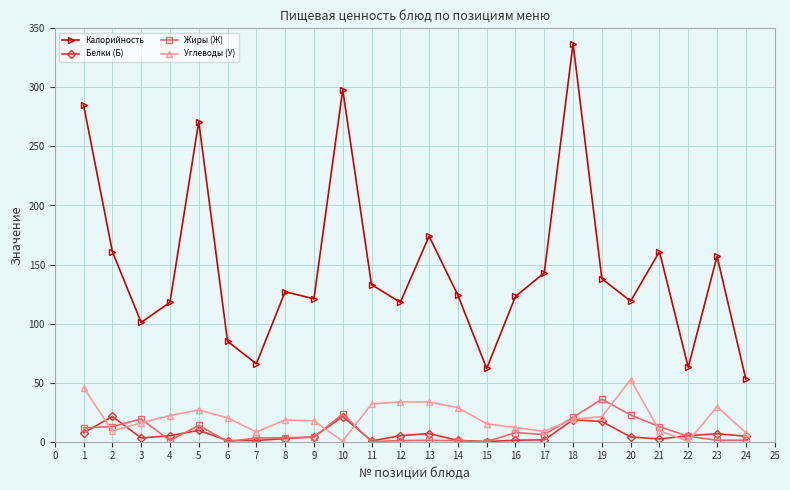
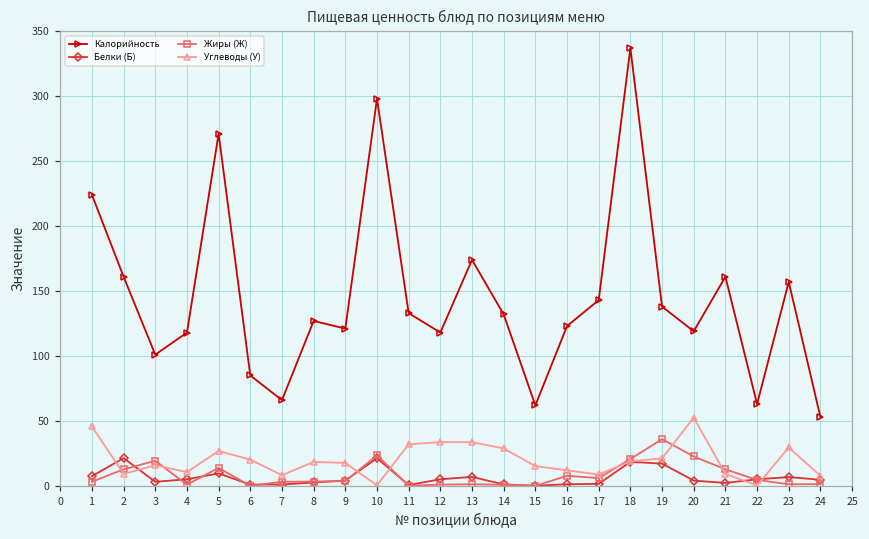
  {
    "Калорийность": {
-     "1": 285,
+     "1": 224,
      "2": 161,
      "3": 101,
      "4": 118,
      "5": 271,
      "6": 85,
      "7": 66,
      "8": 127,
      "9": 121,
      "10": 298,
      "11": 133,
      "12": 118,
      "13": 174,
-     "14": 124,
+     "14": 132,
      "15": 62,
      "16": 123,
      "17": 143,
      "18": 337,
      "19": 138,
      "20": 119,
      "21": 161,
      "22": 63,
      "23": 157,
      "24": 53
    },
    "Белки (Б)": {
      "1": 8,
      "2": 21,
      "3": 3,
      "4": 5,
      "5": 10,
      "12": 5,
      "13": 7,
      "16": 1,
      "17": 2,
      "19": 17,
      "20": 4,
      "21": 2,
      "23": 7,
      "24": 5
    },
    "Жиры (Ж)": {
-     "1": 12,
+     "1": 3,
      "2": 13,
      "3": 19,
      "4": 1,
      "5": 14,
      "12": 1,
      "13": 1,
      "16": 8,
      "17": 6,
      "19": 36,
      "20": 23,
      "21": 13,
      "23": 1,
      "24": 1
    },
    "Углеводы (У)": {
      "1": 46,
      "2": 9,
      "3": 16,
-     "4": 22,
+     "4": 11,
      "5": 27,
      "6": 20,
      "7": 8,
      "8": 18,
      "9": 18,
      "10": 0,
      "11": 32,
      "12": 34,
      "13": 34,
      "14": 29,
      "15": 15,
      "16": 12,
      "17": 9,
      "19": 21,
      "20": 53,
      "21": 9,
      "22": 0,
      "23": 30,
      "24": 8
    }
  }
